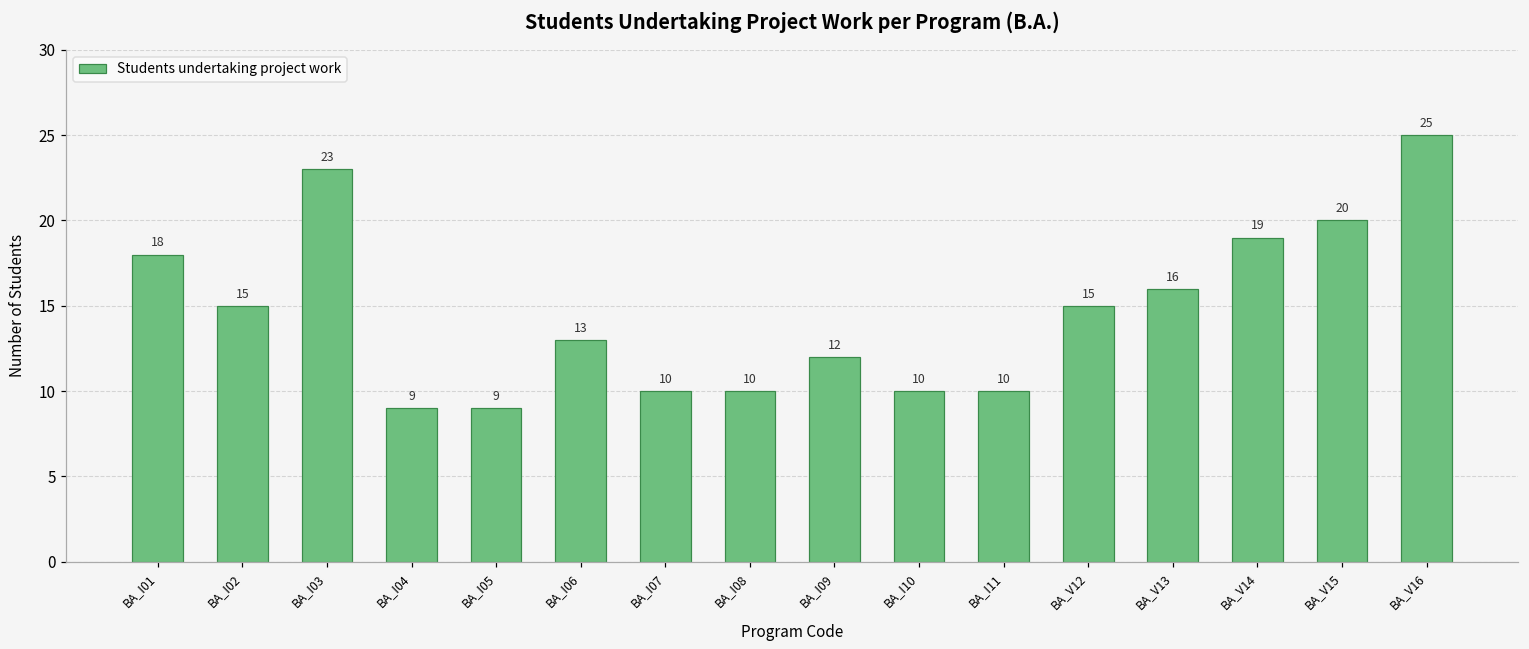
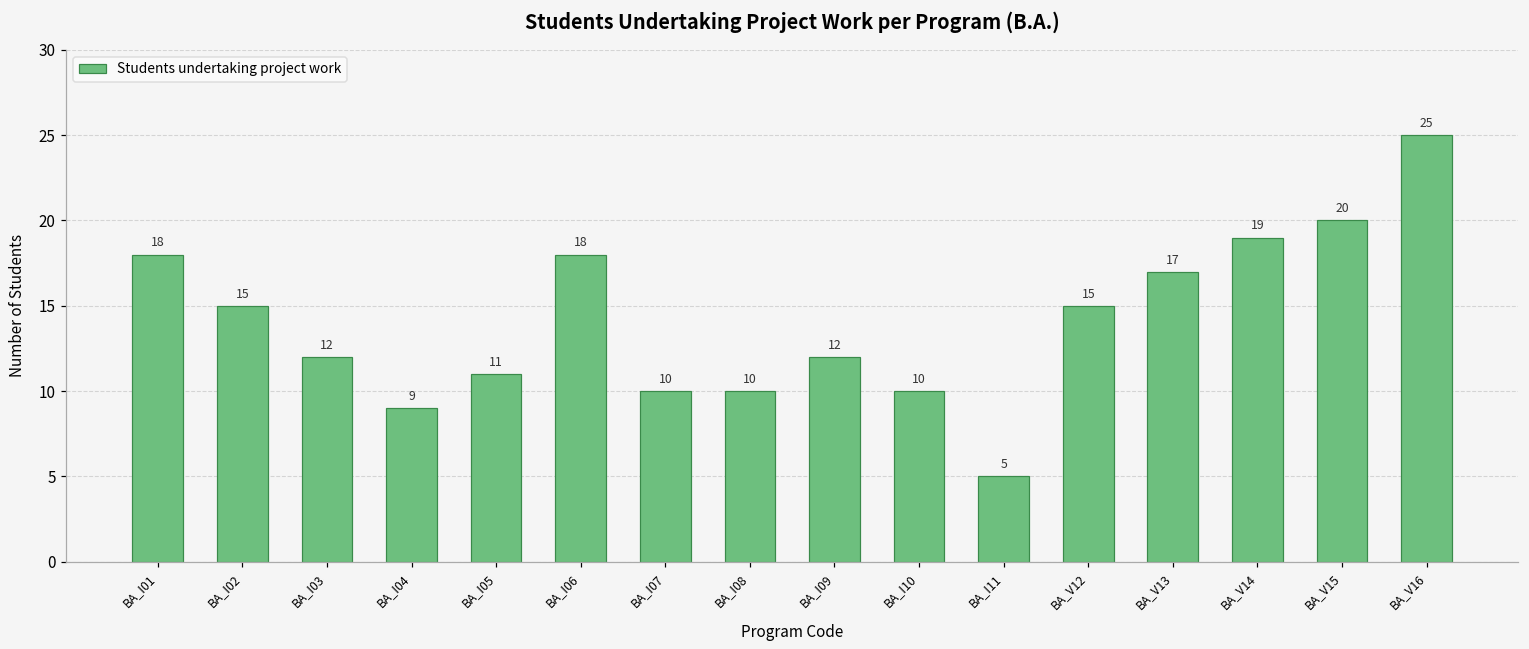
  {
    "BA_I01": 18,
    "BA_I02": 15,
-   "BA_I03": 23,
+   "BA_I03": 12,
    "BA_I04": 9,
-   "BA_I05": 9,
-   "BA_I06": 13,
+   "BA_I05": 11,
+   "BA_I06": 18,
    "BA_I07": 10,
    "BA_I08": 10,
    "BA_I09": 12,
    "BA_I10": 10,
-   "BA_I11": 10,
+   "BA_I11": 5,
    "BA_V12": 15,
-   "BA_V13": 16,
+   "BA_V13": 17,
    "BA_V14": 19,
    "BA_V15": 20,
    "BA_V16": 25
  }
